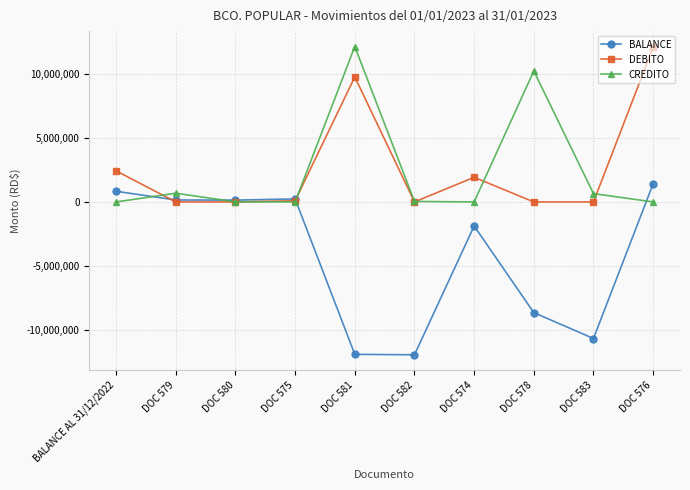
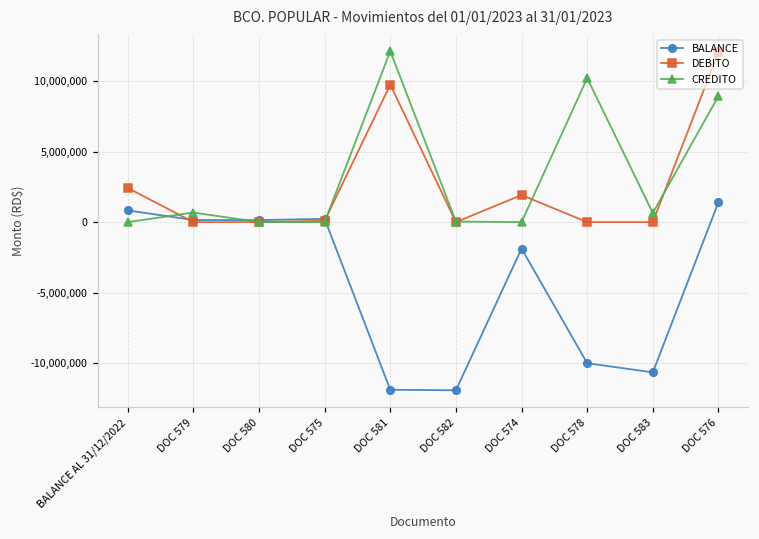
  {
    "BALANCE": {
      "BALANCE AL 31/12/2022": "800,000",
      "DOC 581": "-11,900,000",
      "DOC 582": "-11,900,000",
      "DOC 574": "-1,900,000",
-     "DOC 578": "-8,600,000",
+     "DOC 578": "-10,000,000",
      "DOC 583": "-10,600,000",
      "DOC 576": "1,400,000"
    },
    "DEBITO": {
      "BALANCE AL 31/12/2022": "2,400,000",
      "DOC 581": "9,700,000",
      "DOC 574": "1,900,000",
      "DOC 578": "0",
      "DOC 583": "0"
    },
    "CREDITO": {
      "BALANCE AL 31/12/2022": "0",
      "DOC 579": "700,000",
      "DOC 581": "12,100,000",
      "DOC 574": "0",
      "DOC 578": "10,200,000",
      "DOC 583": "600,000",
-     "DOC 576": "0"
+     "DOC 576": "8,900,000"
    }
  }
